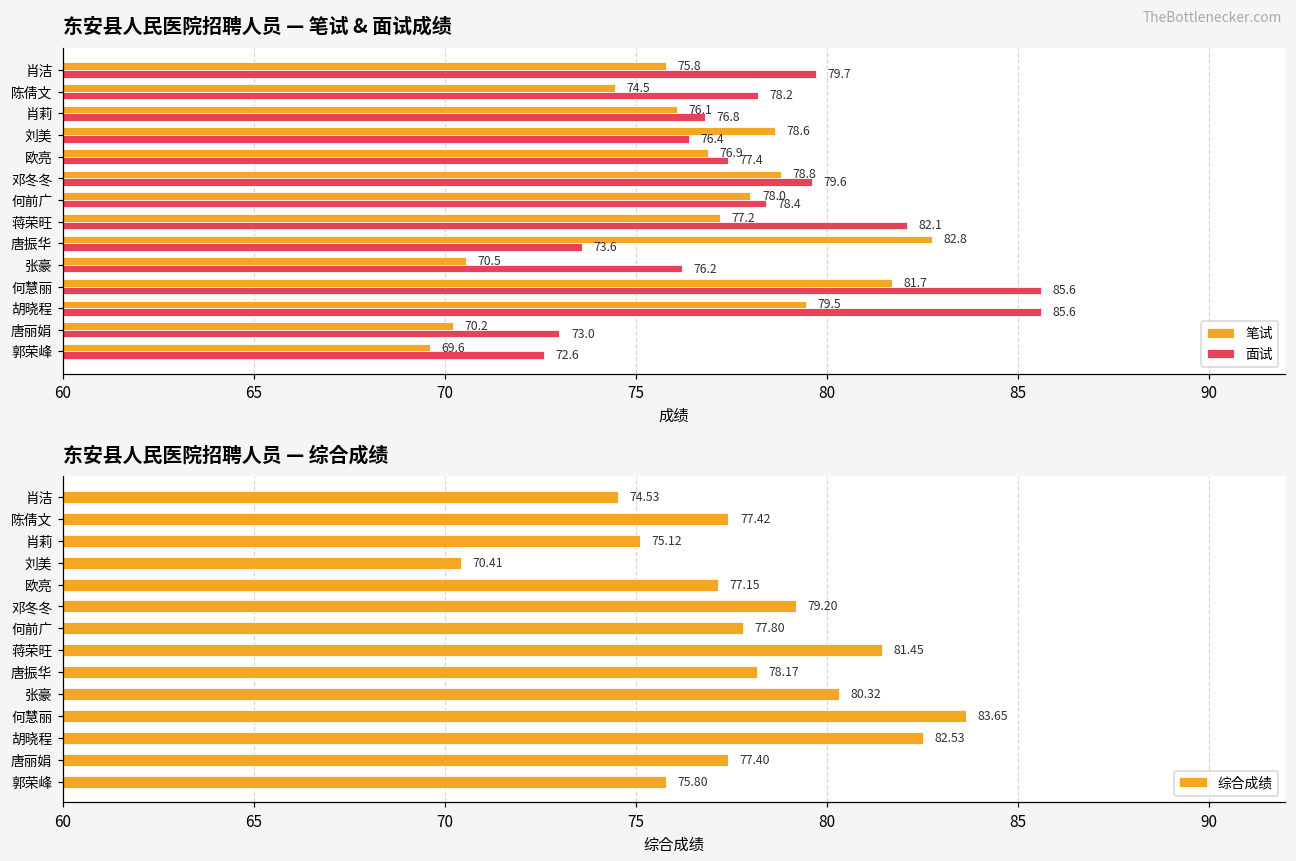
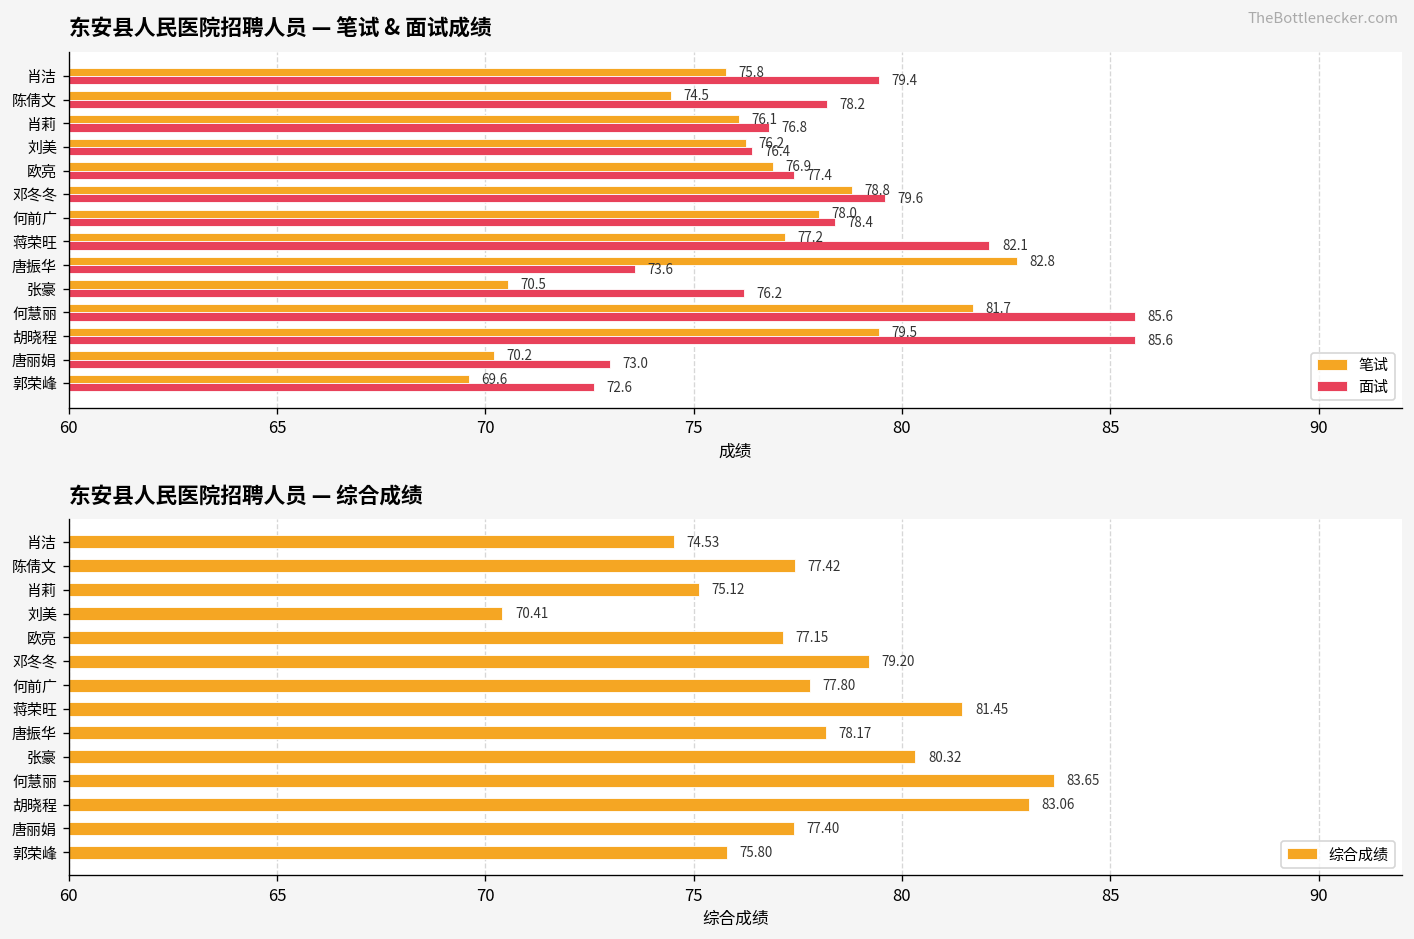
  {
    "东安县人民医院招聘人员 — 笔试 & 面试成绩": {
      "笔试": {
        "肖洁": 75.8,
        "陈倩文": 74.5,
        "肖莉": 76.1,
-       "刘美": 78.6,
+       "刘美": 76.2,
        "欧亮": 76.9,
        "邓冬冬": 78.8,
        "何前广": 78.0,
        "蒋荣旺": 77.2,
        "唐振华": 82.8,
        "张豪": 70.5,
        "何慧丽": 81.7,
        "胡晓程": 79.5,
        "唐丽娟": 70.2,
        "郭荣峰": 69.6
      },
      "面试": {
-       "肖洁": 79.7,
+       "肖洁": 79.4,
        "陈倩文": 78.2,
        "肖莉": 76.8,
        "欧亮": 77.4,
        "邓冬冬": 79.6,
        "何前广": 78.4,
        "蒋荣旺": 82.1,
        "唐振华": 73.6,
        "张豪": 76.2,
        "何慧丽": 85.6,
        "胡晓程": 85.6,
        "唐丽娟": 73.0,
        "郭荣峰": 72.6
      }
    },
    "东安县人民医院招聘人员 — 综合成绩": {
      "肖洁": 74.53,
      "陈倩文": 77.42,
      "肖莉": 75.12,
      "刘美": 70.41,
      "欧亮": 77.15,
      "邓冬冬": 79.20,
      "何前广": 77.80,
      "蒋荣旺": 81.45,
      "唐振华": 78.17,
      "张豪": 80.32,
      "何慧丽": 83.65,
-     "胡晓程": 82.53,
+     "胡晓程": 83.06,
      "唐丽娟": 77.40,
      "郭荣峰": 75.80
    }
  }
